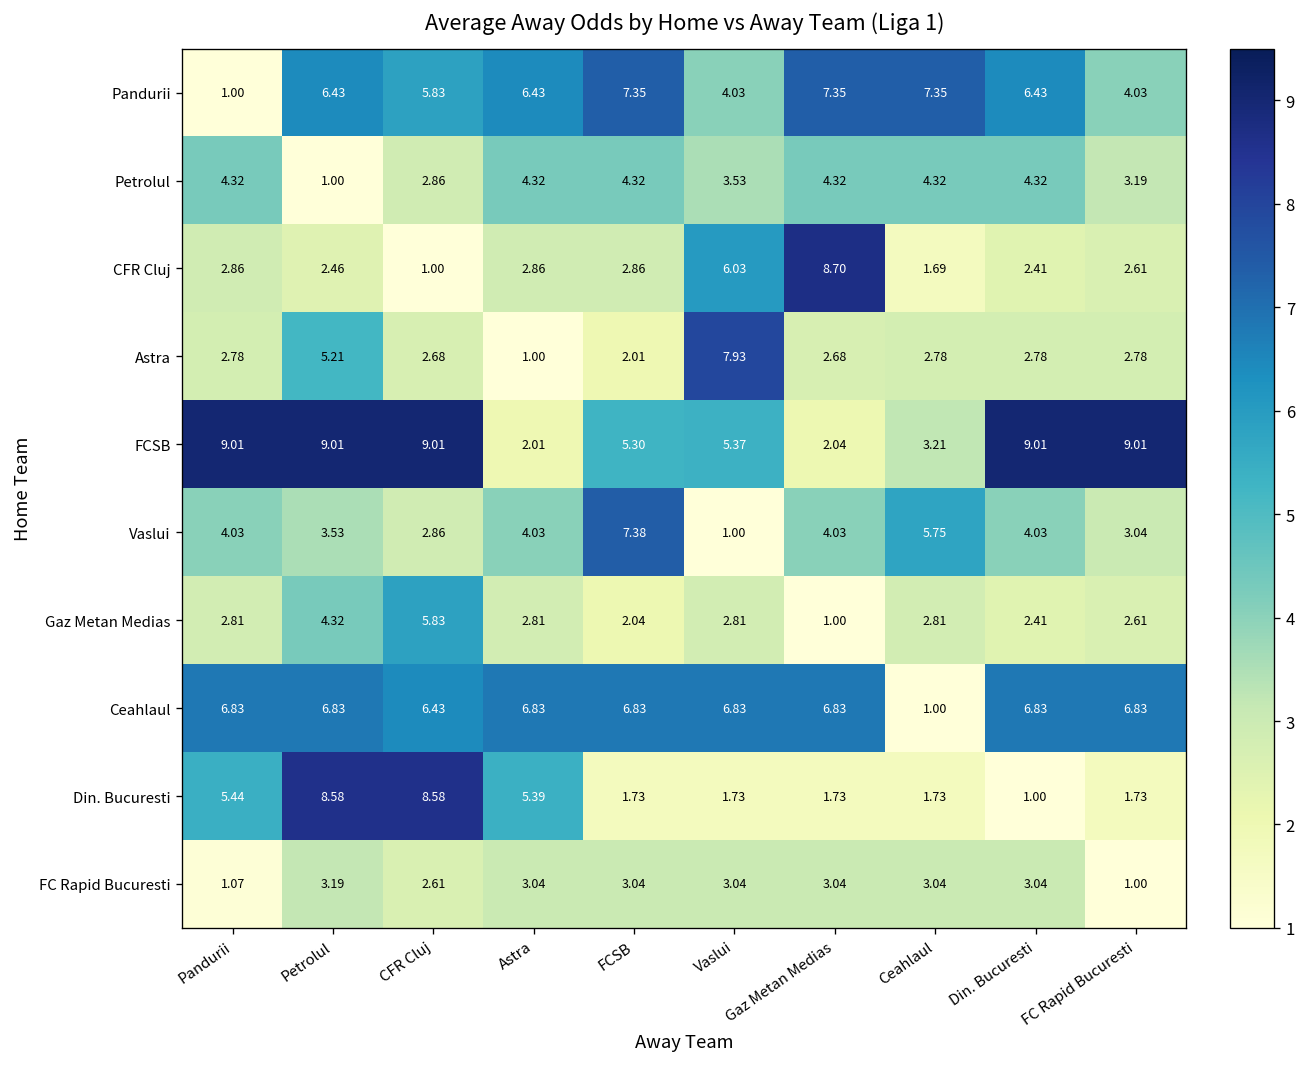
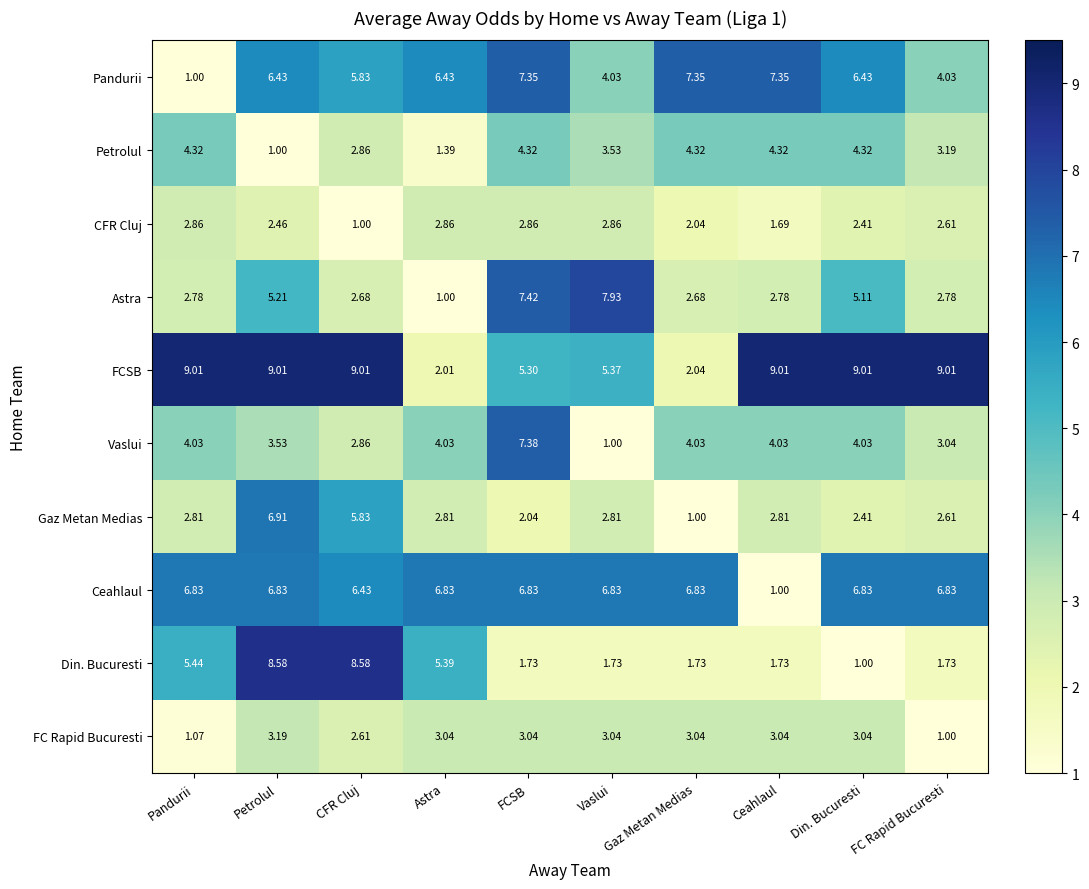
  {
    "Pandurii": {
      "Pandurii": 1.00,
      "Petrolul": 6.43,
      "CFR Cluj": 5.83,
      "Astra": 6.43,
      "FCSB": 7.35,
      "Vaslui": 4.03,
      "Gaz Metan Medias": 7.35,
      "Ceahlaul": 7.35,
      "Din. Bucuresti": 6.43,
      "FC Rapid Bucuresti": 4.03
    },
    "Petrolul": {
      "Pandurii": 4.32,
      "Petrolul": 1.00,
      "CFR Cluj": 2.86,
-     "Astra": 4.32,
+     "Astra": 1.39,
      "FCSB": 4.32,
      "Vaslui": 3.53,
      "Gaz Metan Medias": 4.32,
      "Ceahlaul": 4.32,
      "Din. Bucuresti": 4.32,
      "FC Rapid Bucuresti": 3.19
    },
    "CFR Cluj": {
      "Pandurii": 2.86,
      "Petrolul": 2.46,
      "CFR Cluj": 1.00,
      "Astra": 2.86,
      "FCSB": 2.86,
-     "Vaslui": 6.03,
-     "Gaz Metan Medias": 8.70,
+     "Vaslui": 2.86,
+     "Gaz Metan Medias": 2.04,
      "Ceahlaul": 1.69,
      "Din. Bucuresti": 2.41,
      "FC Rapid Bucuresti": 2.61
    },
    "Astra": {
      "Pandurii": 2.78,
      "Petrolul": 5.21,
      "CFR Cluj": 2.68,
      "Astra": 1.00,
-     "FCSB": 2.01,
+     "FCSB": 7.42,
      "Vaslui": 7.93,
      "Gaz Metan Medias": 2.68,
      "Ceahlaul": 2.78,
-     "Din. Bucuresti": 2.78,
+     "Din. Bucuresti": 5.11,
      "FC Rapid Bucuresti": 2.78
    },
    "FCSB": {
      "Pandurii": 9.01,
      "Petrolul": 9.01,
      "CFR Cluj": 9.01,
      "Astra": 2.01,
      "FCSB": 5.30,
      "Vaslui": 5.37,
      "Gaz Metan Medias": 2.04,
-     "Ceahlaul": 3.21,
+     "Ceahlaul": 9.01,
      "Din. Bucuresti": 9.01,
      "FC Rapid Bucuresti": 9.01
    },
    "Vaslui": {
      "Pandurii": 4.03,
      "Petrolul": 3.53,
      "CFR Cluj": 2.86,
      "Astra": 4.03,
      "FCSB": 7.38,
      "Vaslui": 1.00,
      "Gaz Metan Medias": 4.03,
-     "Ceahlaul": 5.75,
+     "Ceahlaul": 4.03,
      "Din. Bucuresti": 4.03,
      "FC Rapid Bucuresti": 3.04
    },
    "Gaz Metan Medias": {
      "Pandurii": 2.81,
-     "Petrolul": 4.32,
+     "Petrolul": 6.91,
      "CFR Cluj": 5.83,
      "Astra": 2.81,
      "FCSB": 2.04,
      "Vaslui": 2.81,
      "Gaz Metan Medias": 1.00,
      "Ceahlaul": 2.81,
      "Din. Bucuresti": 2.41,
      "FC Rapid Bucuresti": 2.61
    },
    "Ceahlaul": {
      "Pandurii": 6.83,
      "Petrolul": 6.83,
      "CFR Cluj": 6.43,
      "Astra": 6.83,
      "FCSB": 6.83,
      "Vaslui": 6.83,
      "Gaz Metan Medias": 6.83,
      "Ceahlaul": 1.00,
      "Din. Bucuresti": 6.83,
      "FC Rapid Bucuresti": 6.83
    },
    "Din. Bucuresti": {
      "Pandurii": 5.44,
      "Petrolul": 8.58,
      "CFR Cluj": 8.58,
      "Astra": 5.39,
      "FCSB": 1.73,
      "Vaslui": 1.73,
      "Gaz Metan Medias": 1.73,
      "Ceahlaul": 1.73,
      "Din. Bucuresti": 1.00,
      "FC Rapid Bucuresti": 1.73
    },
    "FC Rapid Bucuresti": {
      "Pandurii": 1.07,
      "Petrolul": 3.19,
      "CFR Cluj": 2.61,
      "Astra": 3.04,
      "FCSB": 3.04,
      "Vaslui": 3.04,
      "Gaz Metan Medias": 3.04,
      "Ceahlaul": 3.04,
      "Din. Bucuresti": 3.04,
      "FC Rapid Bucuresti": 1.00
    }
  }
